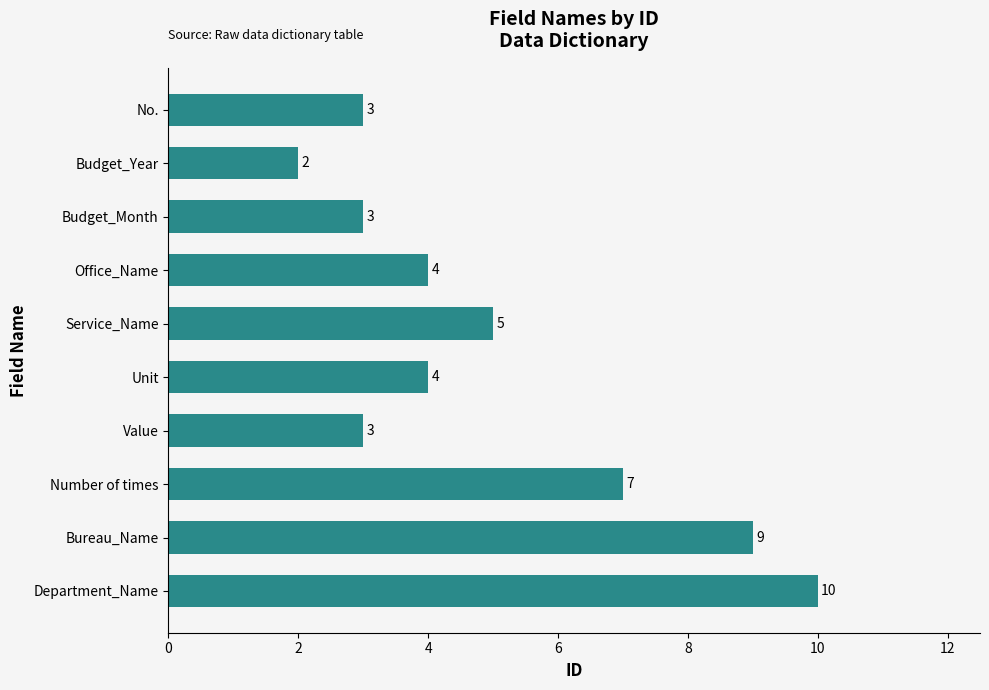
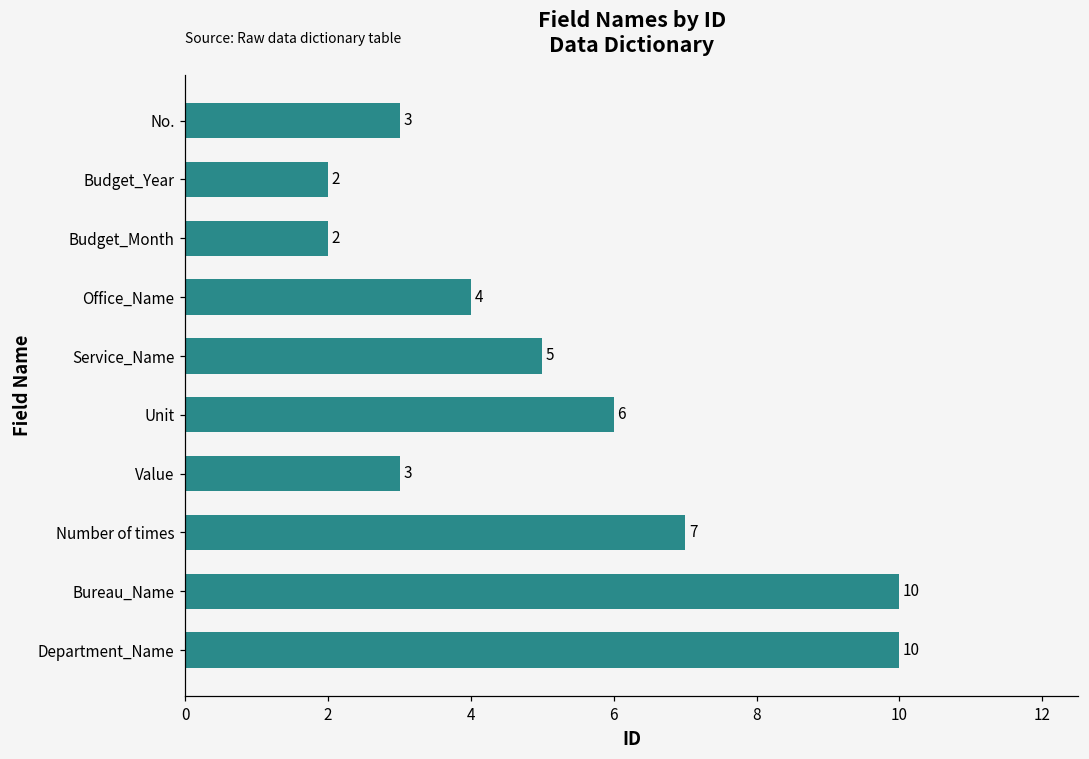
  {
    "No.": 3,
    "Budget_Year": 2,
-   "Budget_Month": 3,
+   "Budget_Month": 2,
    "Office_Name": 4,
    "Service_Name": 5,
-   "Unit": 4,
+   "Unit": 6,
    "Value": 3,
    "Number of times": 7,
-   "Bureau_Name": 9,
+   "Bureau_Name": 10,
    "Department_Name": 10
  }
